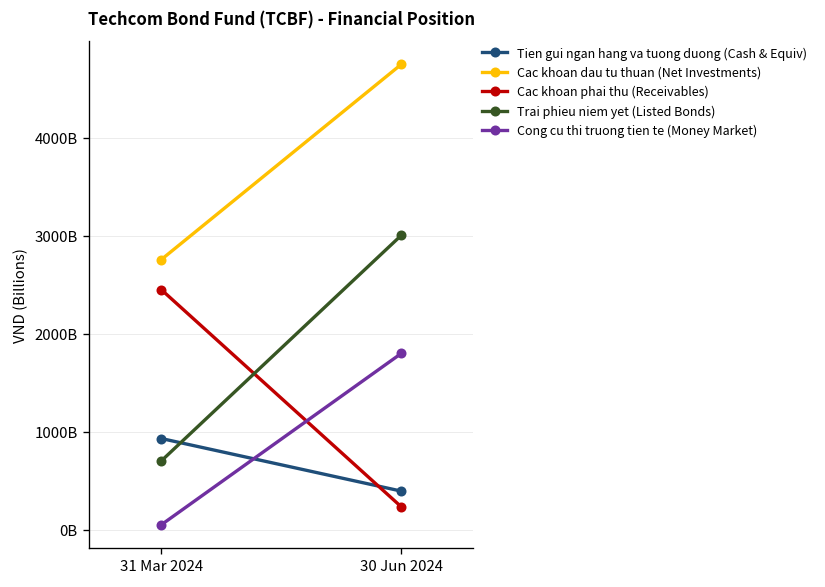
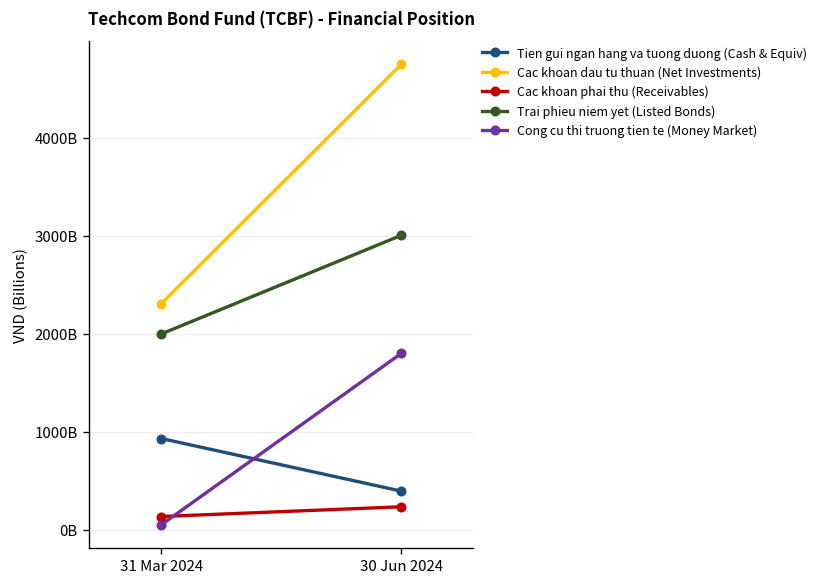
  {
    "Tien gui ngan hang va tuong duong (Cash & Equiv)": {
      "31 Mar 2024": 900000000000,
      "30 Jun 2024": 400000000000
    },
    "Cac khoan dau tu thuan (Net Investments)": {
-     "31 Mar 2024": 2800000000000,
+     "31 Mar 2024": 2300000000000,
      "30 Jun 2024": 4700000000000
    },
    "Cac khoan phai thu (Receivables)": {
-     "31 Mar 2024": 2400000000000,
+     "31 Mar 2024": 100000000000,
      "30 Jun 2024": 200000000000
    },
    "Trai phieu niem yet (Listed Bonds)": {
-     "31 Mar 2024": 700000000000,
+     "31 Mar 2024": 2000000000000,
      "30 Jun 2024": 3000000000000
    },
    "Cong cu thi truong tien te (Money Market)": {
      "31 Mar 2024": 100000000000,
      "30 Jun 2024": 1800000000000
    }
  }
